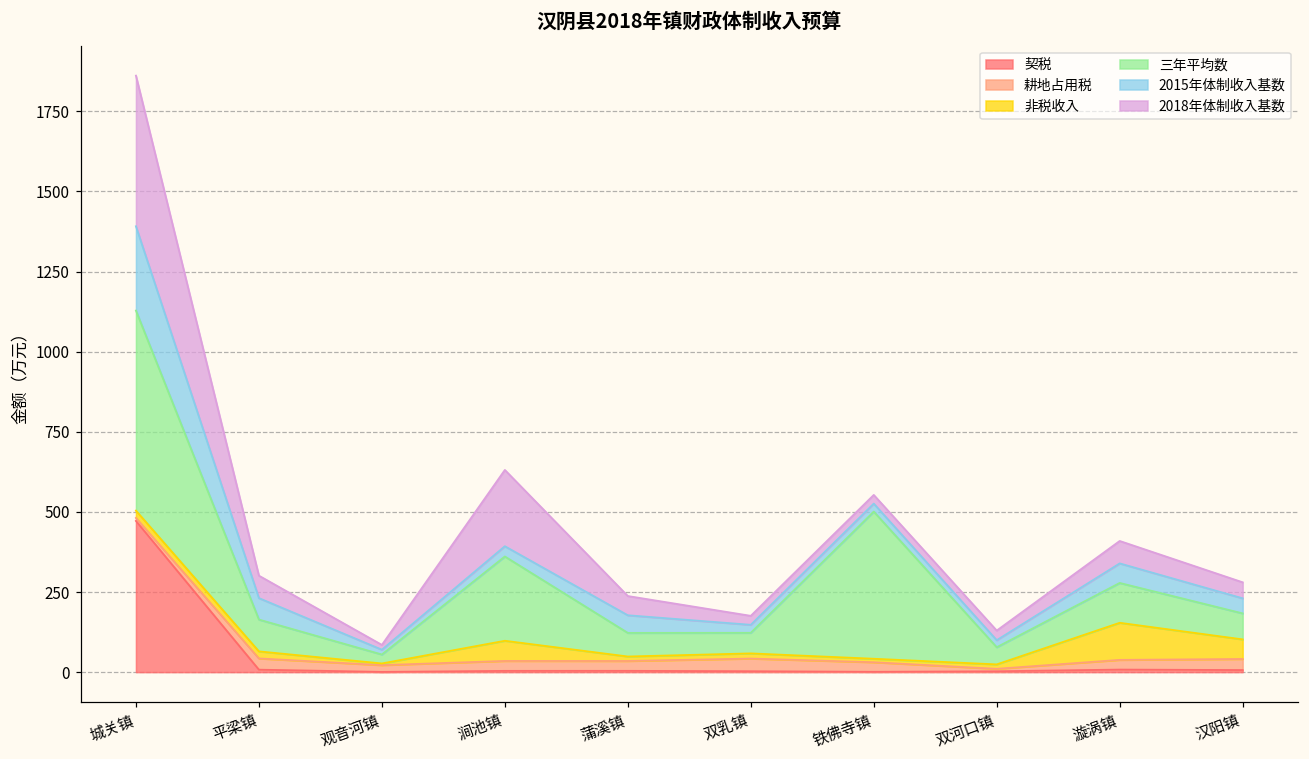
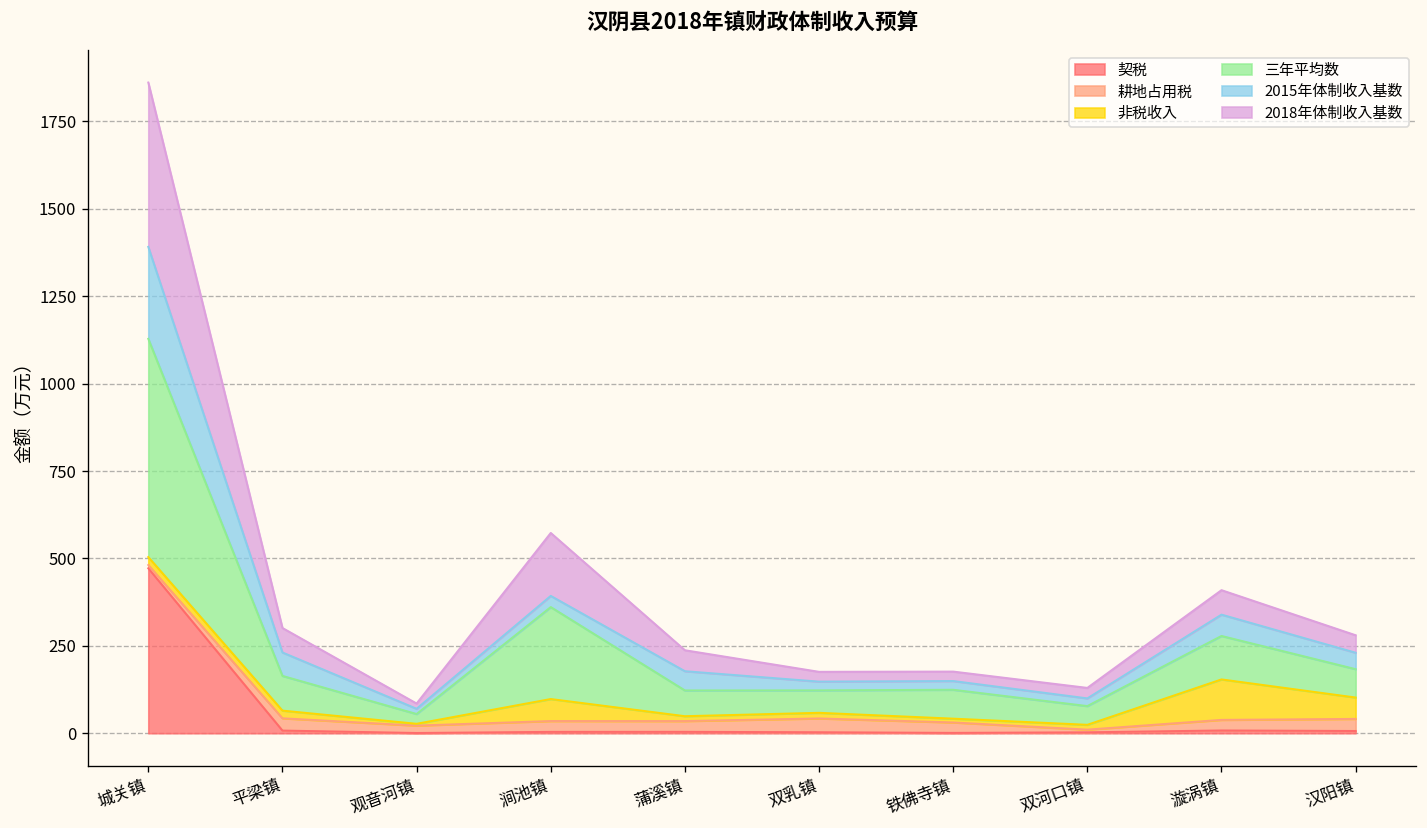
  {
    "非税收入": {
      "城关镇": 20,
      "平梁镇": 20,
      "涧池镇": 60,
      "蒲溪镇": 10,
      "双乳镇": 20,
      "铁佛寺镇": 10,
      "双河口镇": 10,
      "漩涡镇": 120,
      "汉阳镇": 60
    },
    "三年平均数": {
      "城关镇": 620,
      "平梁镇": 100,
      "观音河镇": 30,
      "涧池镇": 260,
      "蒲溪镇": 70,
      "双乳镇": 60,
-     "铁佛寺镇": 460,
+     "铁佛寺镇": 80,
      "双河口镇": 50,
      "漩涡镇": 120,
      "汉阳镇": 80
    },
    "2015年体制收入基数": {
      "城关镇": 260,
      "平梁镇": 70,
      "观音河镇": 20,
      "涧池镇": 30,
      "蒲溪镇": 60,
      "双乳镇": 30,
      "铁佛寺镇": 20,
      "双河口镇": 20,
      "漩涡镇": 60,
      "汉阳镇": 50
    },
    "2018年体制收入基数": {
      "城关镇": 470,
      "平梁镇": 70,
      "观音河镇": 20,
-     "涧池镇": 240,
+     "涧池镇": 180,
      "蒲溪镇": 60,
      "双乳镇": 30,
      "铁佛寺镇": 30,
      "双河口镇": 30,
      "漩涡镇": 70,
      "汉阳镇": 50
    }
  }
